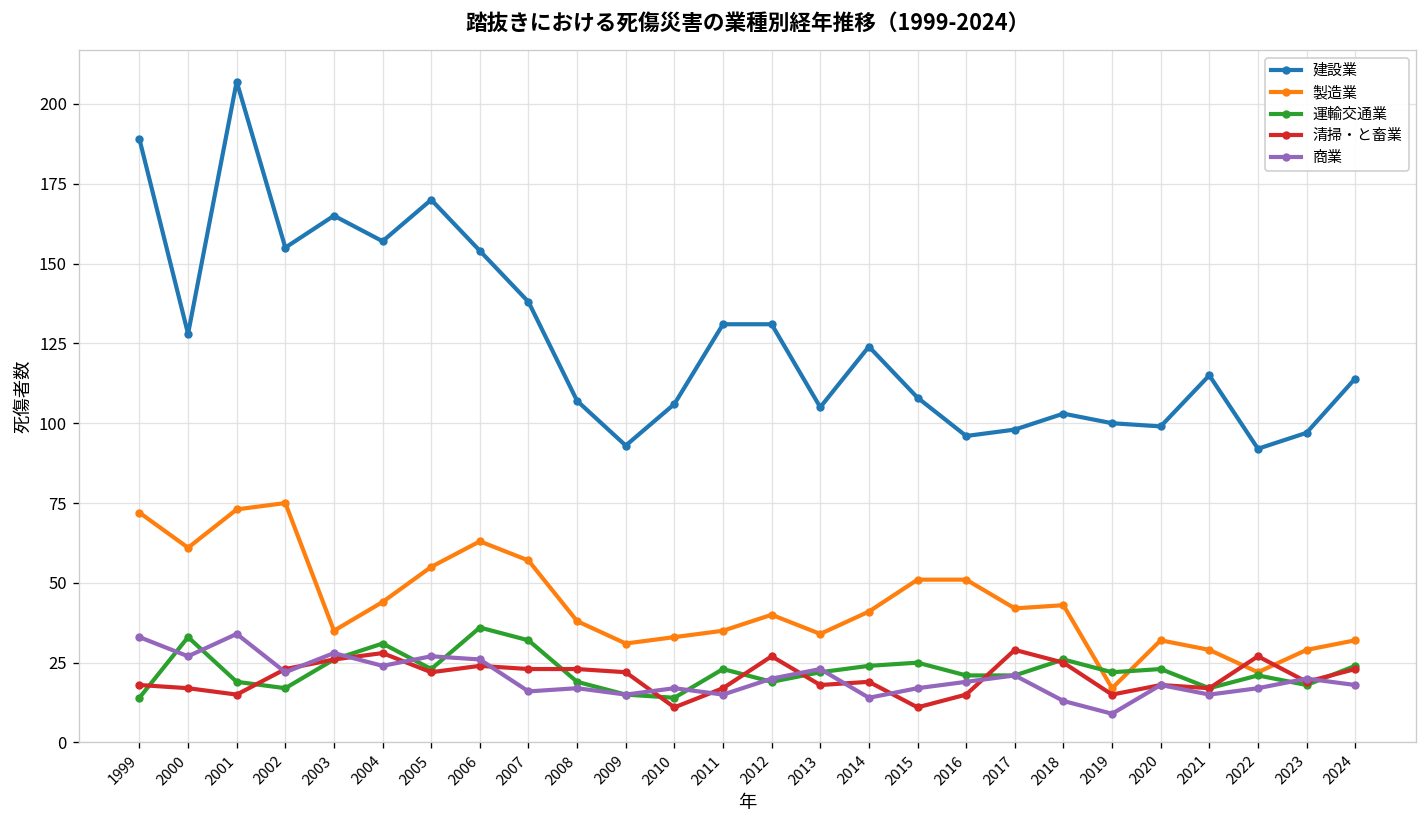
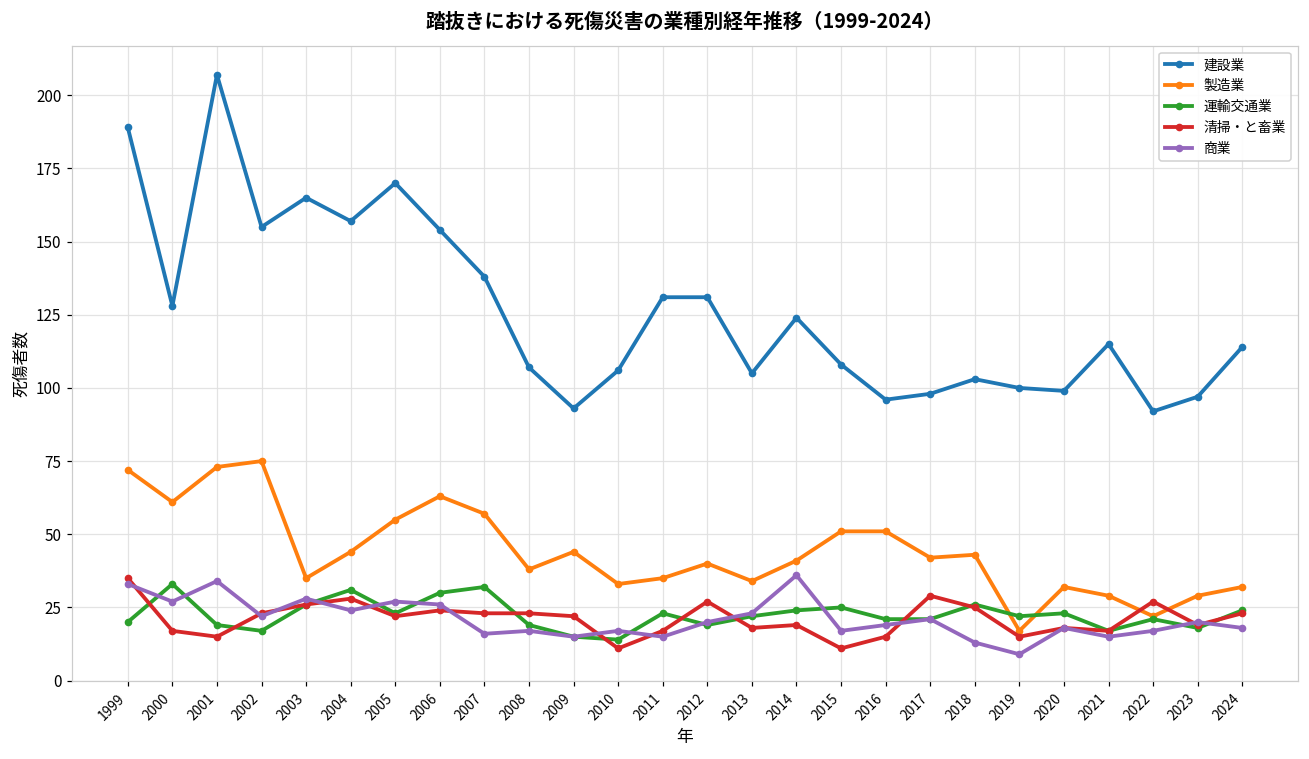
  {
    "建設業": {
      "1999": 189,
      "2000": 128,
      "2001": 207,
      "2002": 155,
      "2003": 165,
      "2004": 157,
      "2005": 170,
      "2006": 154,
      "2007": 138,
      "2008": 107,
      "2009": 93,
      "2010": 106,
      "2011": 131,
      "2012": 131,
      "2013": 105,
      "2014": 124,
      "2015": 108,
      "2016": 96,
      "2017": 98,
      "2018": 103,
      "2019": 100,
      "2020": 99,
      "2021": 115,
      "2022": 92,
      "2023": 97,
      "2024": 114
    },
    "製造業": {
      "1999": 72,
      "2000": 61,
      "2001": 73,
      "2002": 75,
      "2003": 35,
      "2004": 44,
      "2005": 55,
      "2006": 63,
      "2007": 57,
      "2008": 38,
-     "2009": 31,
+     "2009": 44,
      "2010": 33,
      "2011": 35,
      "2012": 40,
      "2013": 34,
      "2014": 41,
      "2015": 51,
      "2016": 51,
      "2017": 42,
      "2018": 43,
      "2019": 17,
      "2020": 32,
      "2021": 29,
      "2022": 22,
      "2023": 29,
      "2024": 32
    },
    "運輸交通業": {
-     "1999": 14,
+     "1999": 20,
      "2000": 33,
      "2001": 19,
      "2002": 17,
      "2004": 31,
      "2005": 23,
-     "2006": 36,
+     "2006": 30,
      "2007": 32,
      "2008": 19,
      "2010": 14,
      "2011": 23,
      "2012": 19,
      "2013": 22,
      "2014": 24,
      "2015": 25,
      "2016": 21,
      "2018": 26,
      "2019": 22,
      "2020": 23,
      "2022": 21,
      "2023": 18,
      "2024": 24
    },
    "清掃・と畜業": {
-     "1999": 18,
+     "1999": 35,
      "2000": 17,
      "2001": 15,
      "2002": 23,
      "2004": 28,
      "2005": 22,
      "2006": 24,
      "2007": 23,
      "2008": 23,
      "2009": 22,
      "2010": 11,
      "2011": 17,
      "2012": 27,
      "2013": 18,
      "2014": 19,
      "2015": 11,
      "2016": 15,
      "2017": 29,
      "2018": 25,
      "2019": 15,
      "2022": 27,
      "2023": 19,
      "2024": 23
    },
    "商業": {
      "1999": 33,
      "2000": 27,
      "2001": 34,
      "2002": 22,
      "2003": 28,
      "2004": 24,
      "2005": 27,
      "2006": 26,
      "2007": 16,
      "2008": 17,
      "2010": 17,
      "2011": 15,
      "2012": 20,
      "2013": 23,
-     "2014": 14,
+     "2014": 36,
      "2015": 17,
      "2016": 19,
      "2018": 13,
      "2019": 9,
      "2021": 15,
      "2022": 17,
      "2023": 20,
      "2024": 18
    }
  }
